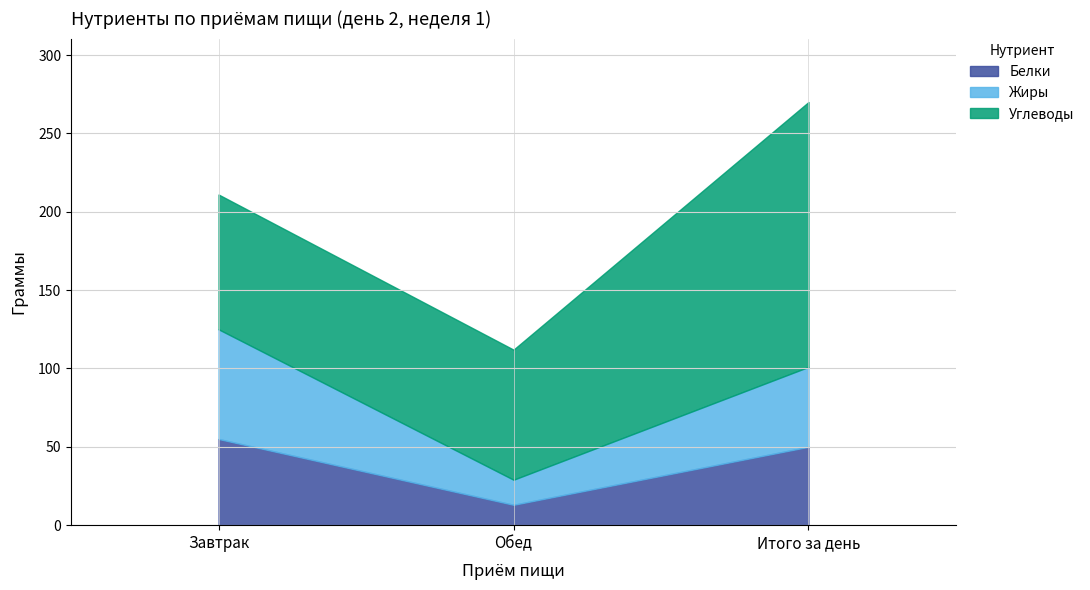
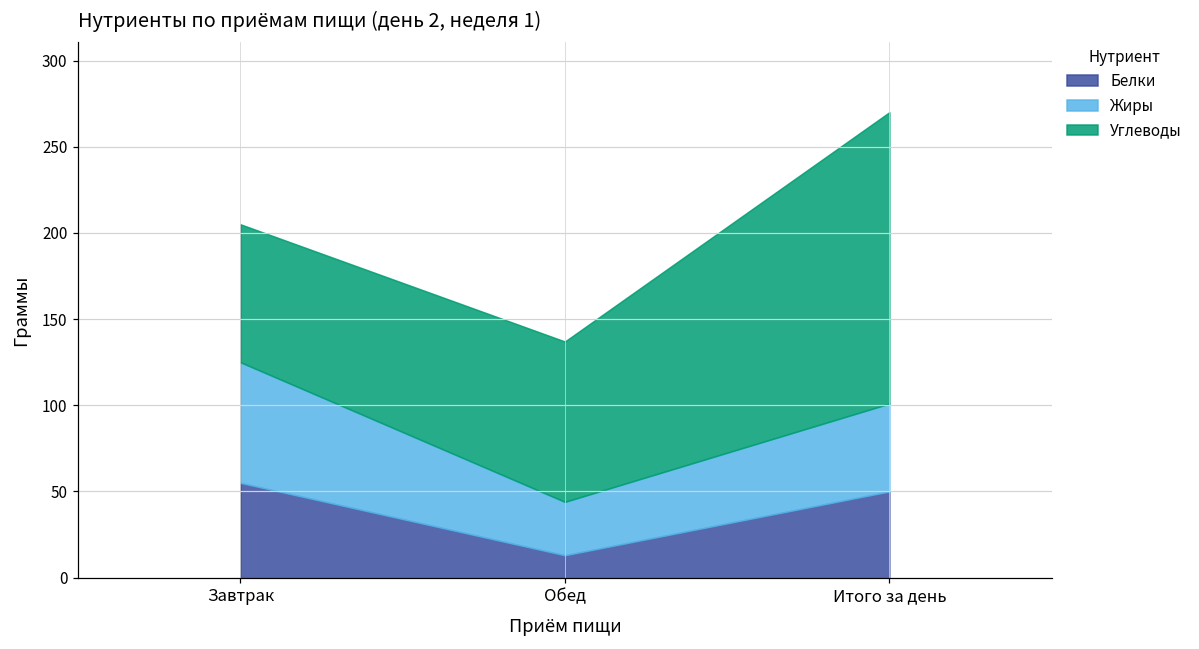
  {
    "Белки": {
      "Завтрак": 55,
      "Обед": 13,
      "Итого за день": 50
    },
    "Жиры": {
      "Завтрак": 70,
-     "Обед": 16,
+     "Обед": 31,
      "Итого за день": 51
    },
    "Углеводы": {
-     "Завтрак": 86,
-     "Обед": 83,
+     "Завтрак": 80,
+     "Обед": 93,
      "Итого за день": 169
    }
  }
